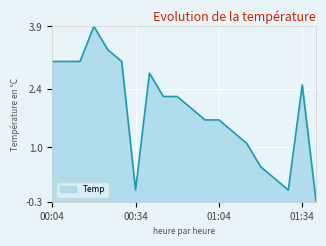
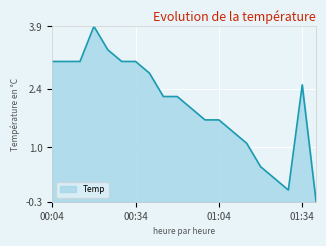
  {
    "00:04": 3.1,
-   "00:34": 0.0,
+   "00:34": 3.1,
    "01:04": 1.7,
    "01:34": 2.5
  }
